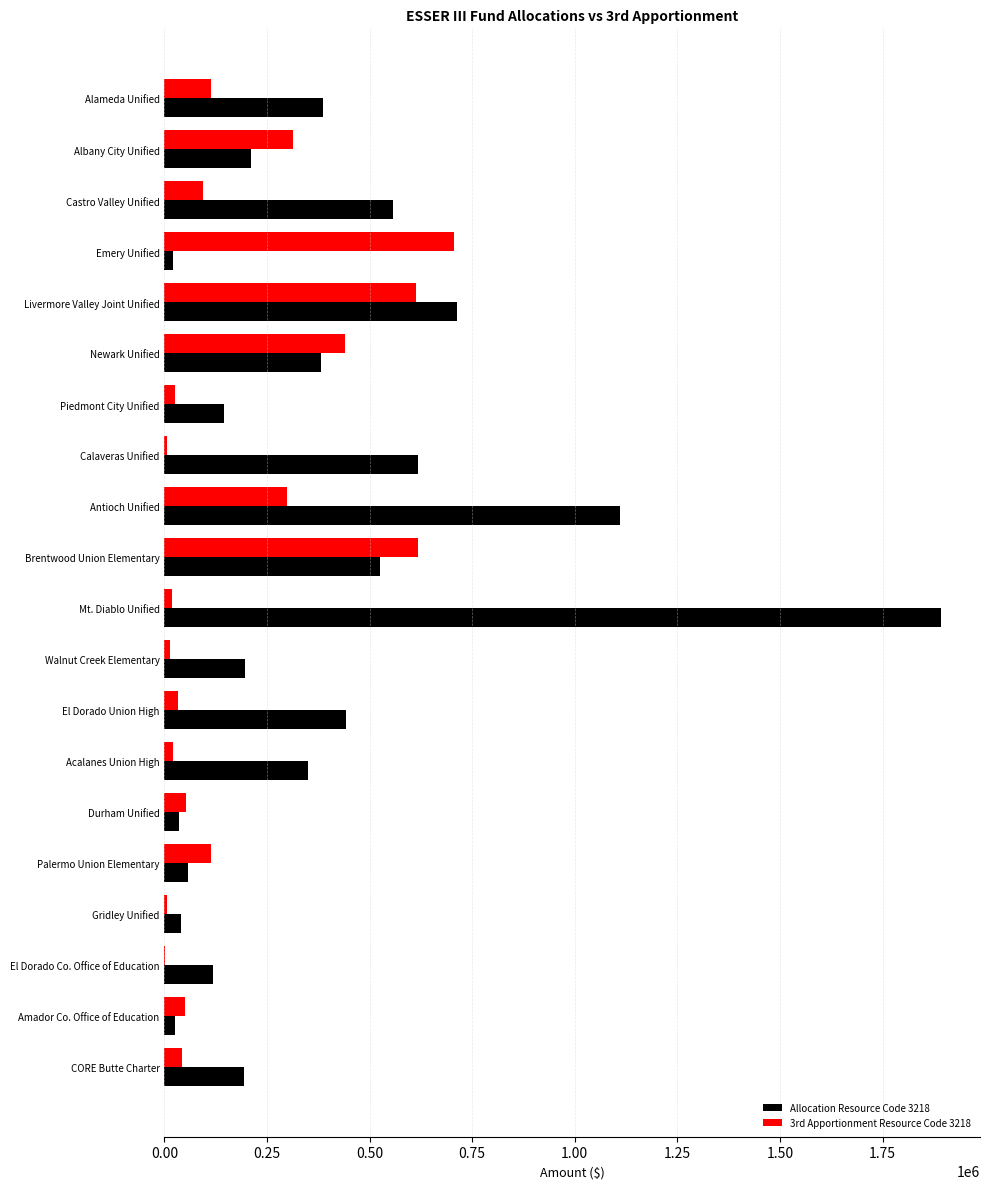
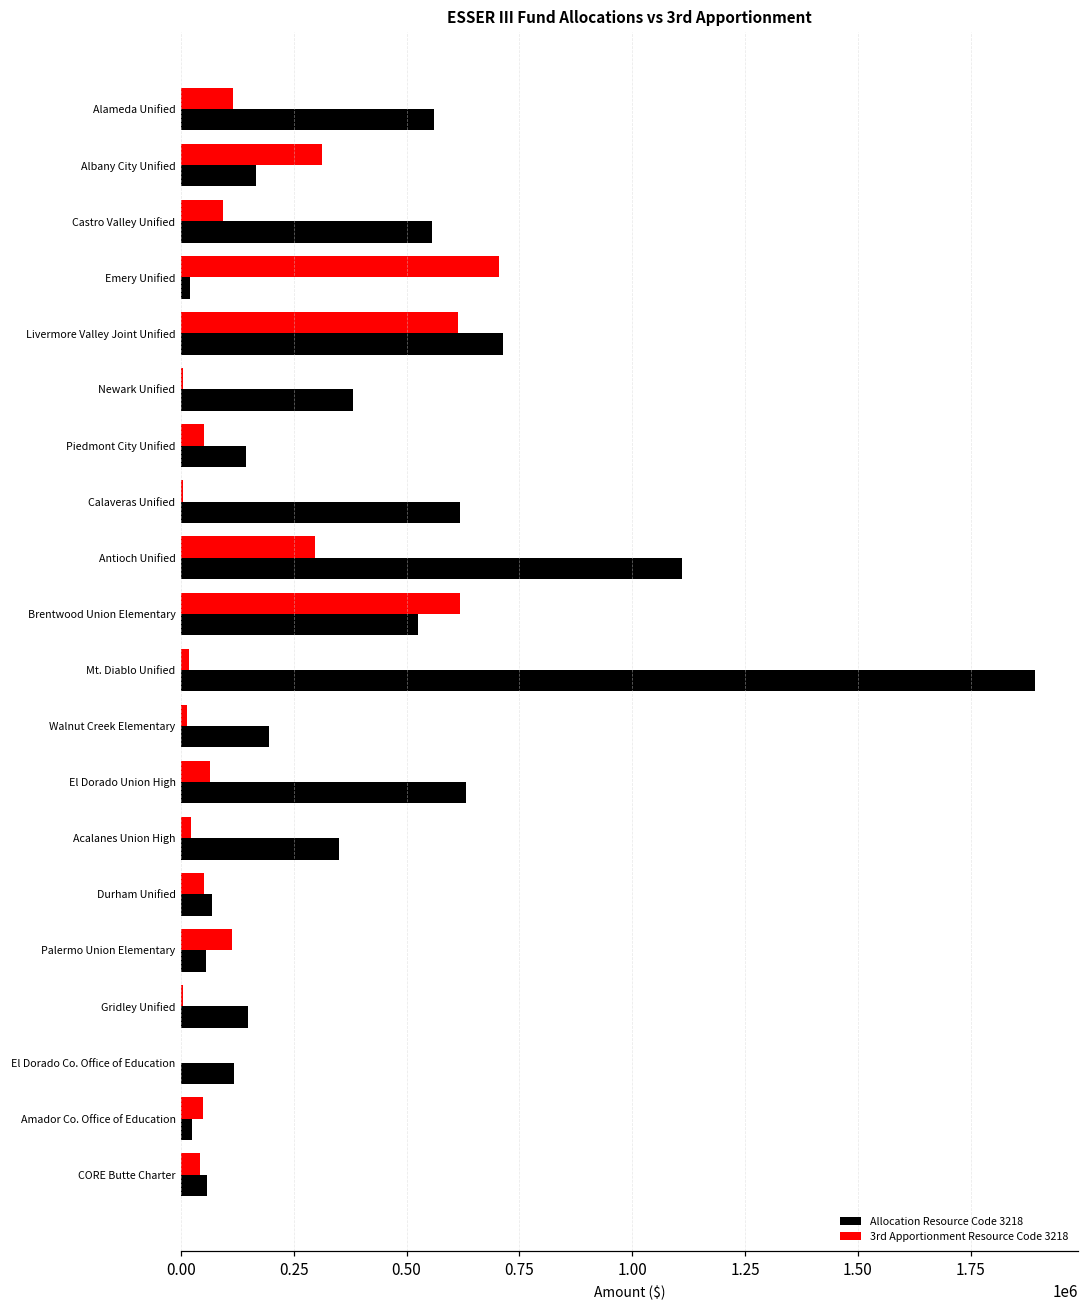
  {
    "Allocation Resource Code 3218": {
-     "Alameda Unified": 390000,
-     "Albany City Unified": 210000,
+     "Alameda Unified": 560000,
+     "Albany City Unified": 170000,
      "Castro Valley Unified": 560000,
      "Emery Unified": 20000,
      "Livermore Valley Joint Unified": 710000,
      "Newark Unified": 380000,
      "Piedmont City Unified": 150000,
      "Calaveras Unified": 620000,
      "Antioch Unified": 1110000,
      "Brentwood Union Elementary": 530000,
      "Mt. Diablo Unified": 1890000,
      "Walnut Creek Elementary": 200000,
-     "El Dorado Union High": 440000,
+     "El Dorado Union High": 630000,
      "Acalanes Union High": 350000,
-     "Durham Unified": 40000,
+     "Durham Unified": 70000,
      "Palermo Union Elementary": 60000,
-     "Gridley Unified": 40000,
+     "Gridley Unified": 150000,
      "El Dorado Co. Office of Education": 120000,
      "Amador Co. Office of Education": 30000,
-     "CORE Butte Charter": 190000
+     "CORE Butte Charter": 60000
    },
    "3rd Apportionment Resource Code 3218": {
      "Alameda Unified": 110000,
      "Albany City Unified": 310000,
      "Castro Valley Unified": 90000,
      "Emery Unified": 710000,
      "Livermore Valley Joint Unified": 610000,
-     "Newark Unified": 440000,
-     "Piedmont City Unified": 30000,
+     "Newark Unified": 0,
+     "Piedmont City Unified": 50000,
      "Antioch Unified": 300000,
      "Brentwood Union Elementary": 620000,
      "Mt. Diablo Unified": 20000,
      "Walnut Creek Elementary": 10000,
-     "El Dorado Union High": 30000,
+     "El Dorado Union High": 60000,
      "Acalanes Union High": 20000,
      "Durham Unified": 50000,
      "Palermo Union Elementary": 110000,
      "Amador Co. Office of Education": 50000,
      "CORE Butte Charter": 40000
    }
  }
